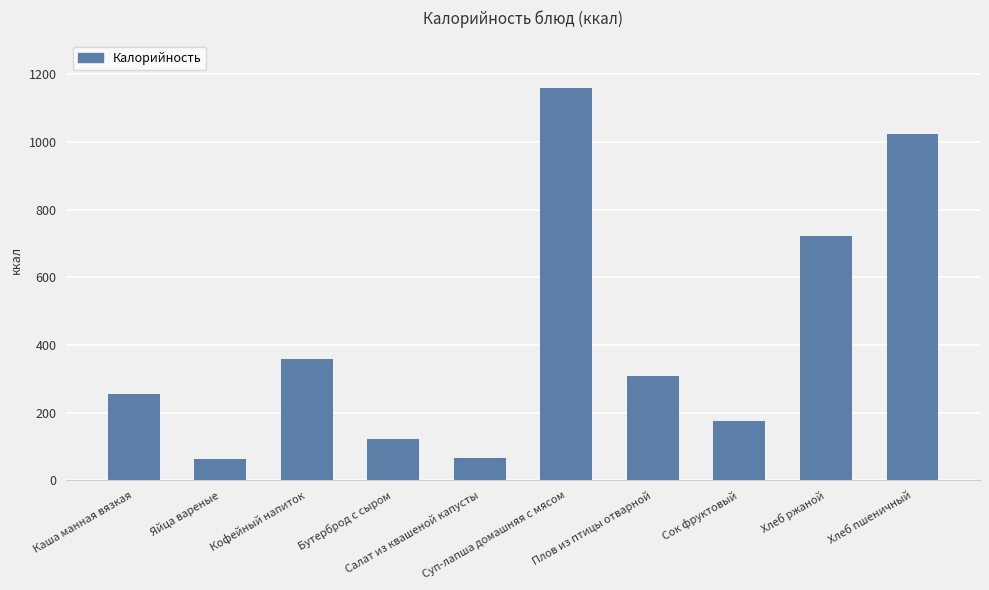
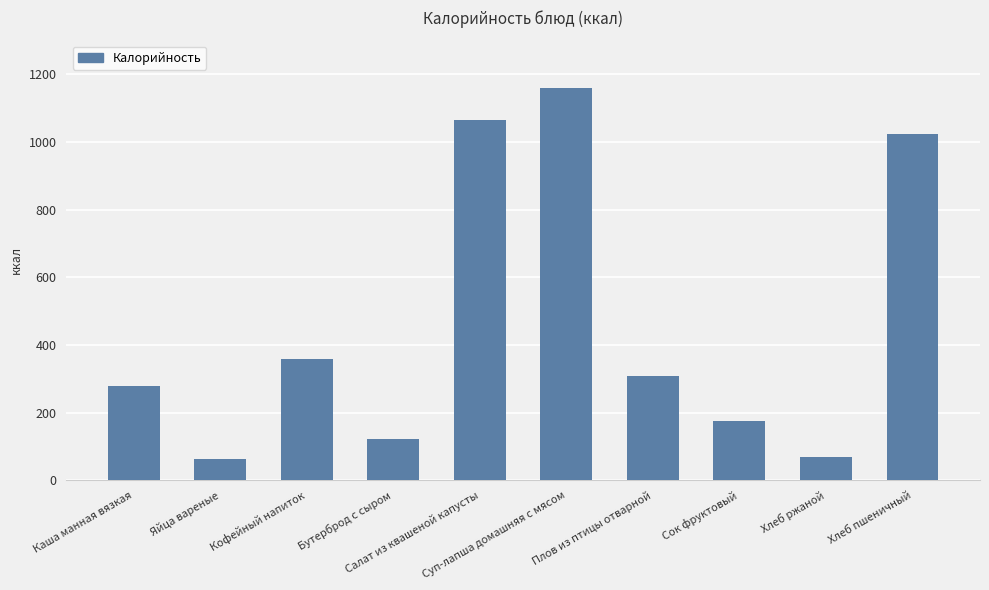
  {
-   "Каша манная вязкая": 260,
+   "Каша манная вязкая": 280,
    "Яйца вареные": 60,
    "Кофейный напиток": 360,
    "Бутерброд с сыром": 120,
-   "Салат из квашеной капусты": 70,
+   "Салат из квашеной капусты": 1060,
    "Суп-лапша домашняя с мясом": 1160,
    "Плов из птицы отварной": 310,
    "Сок фруктовый": 170,
-   "Хлеб ржаной": 720,
+   "Хлеб ржаной": 70,
    "Хлеб пшеничный": 1020
  }
